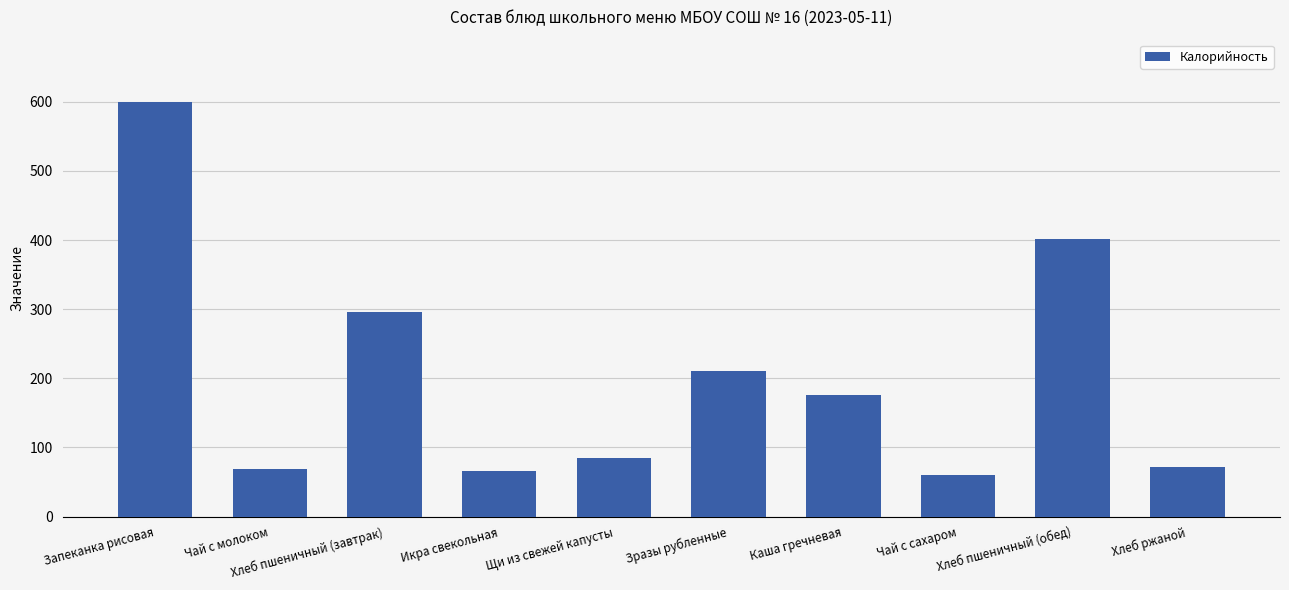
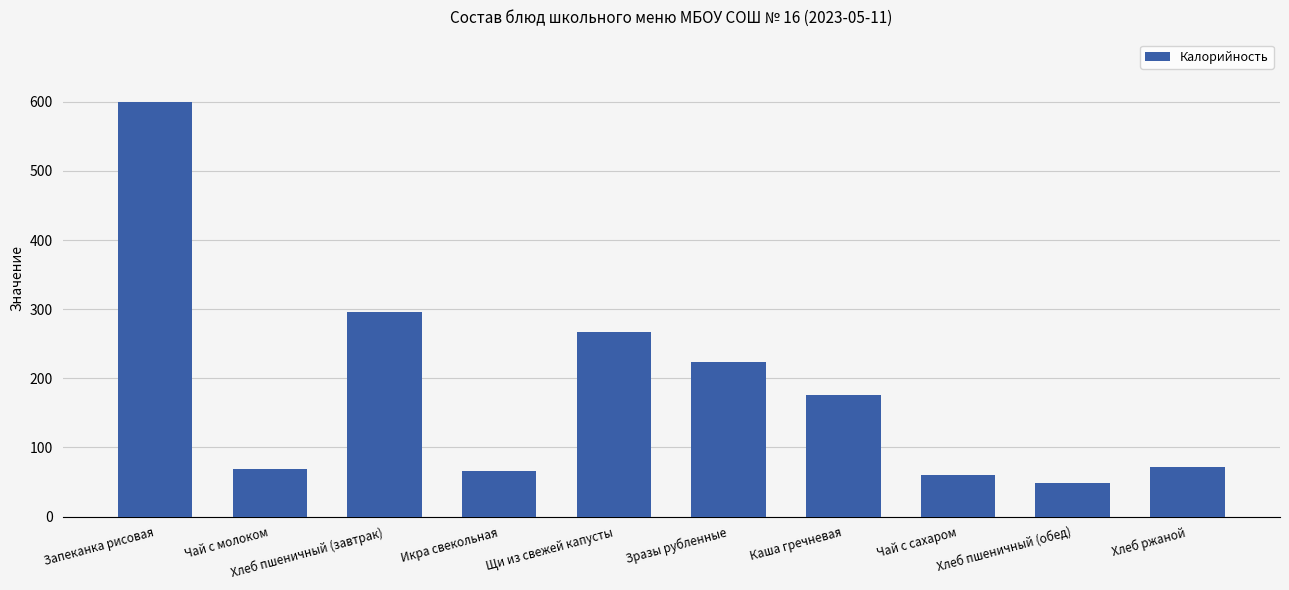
  {
    "Запеканка рисовая": 600,
    "Чай с молоком": 70,
    "Хлеб пшеничный (завтрак)": 300,
    "Икра свекольная": 70,
-   "Щи из свежей капусты": 80,
-   "Зразы рубленные": 210,
+   "Щи из свежей капусты": 270,
+   "Зразы рубленные": 220,
    "Каша гречневая": 180,
    "Чай с сахаром": 60,
-   "Хлеб пшеничный (обед)": 400,
+   "Хлеб пшеничный (обед)": 50,
    "Хлеб ржаной": 70
  }
